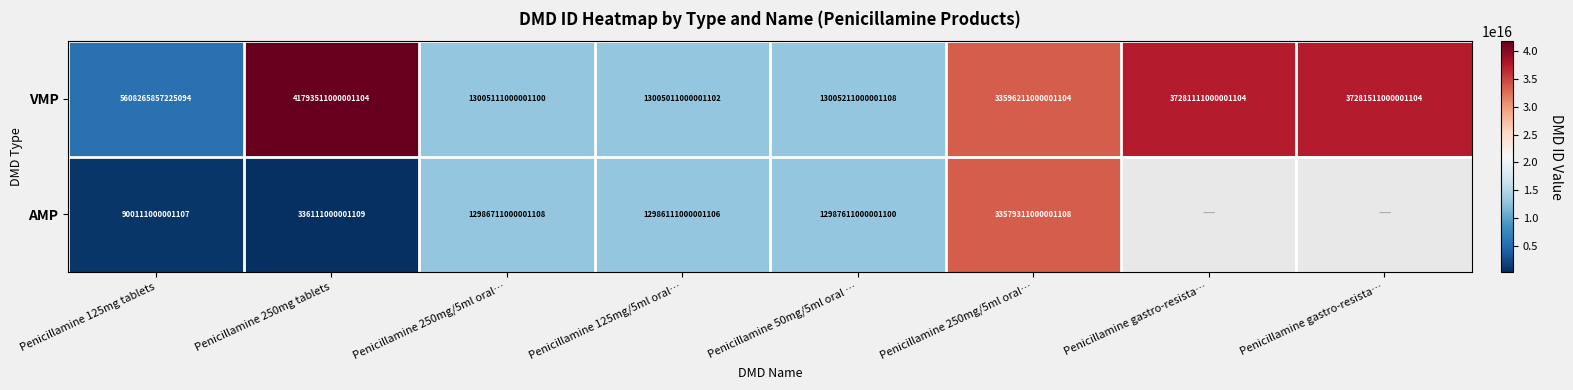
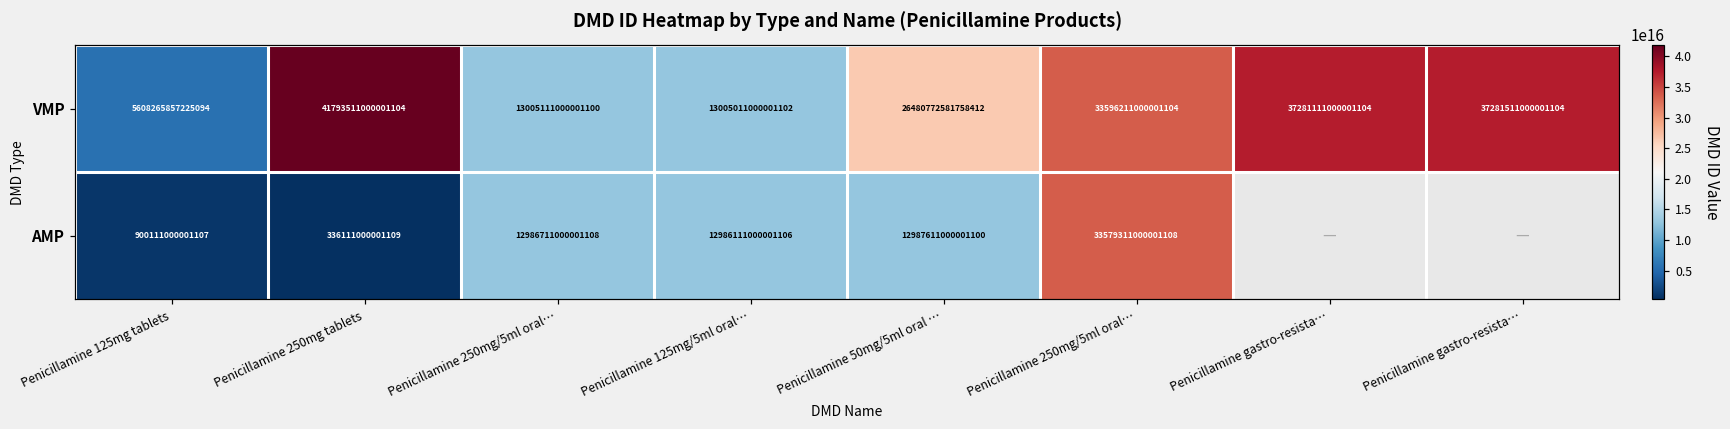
  {
    "VMP": {
      "Penicillamine 125mg tablets": 5608265857225094,
      "Penicillamine 250mg tablets": 41793511000001104,
      "Penicillamine 125mg/5ml oral…": 13005011000001102,
-     "Penicillamine 50mg/5ml oral …": 13005211000001108
+     "Penicillamine 50mg/5ml oral …": 26480772581758412
    },
    "AMP": {
      "Penicillamine 125mg tablets": 900111000001107,
      "Penicillamine 250mg tablets": 336111000001109,
      "Penicillamine 125mg/5ml oral…": 12986111000001106,
      "Penicillamine 50mg/5ml oral …": 12987611000001100
    }
  }
